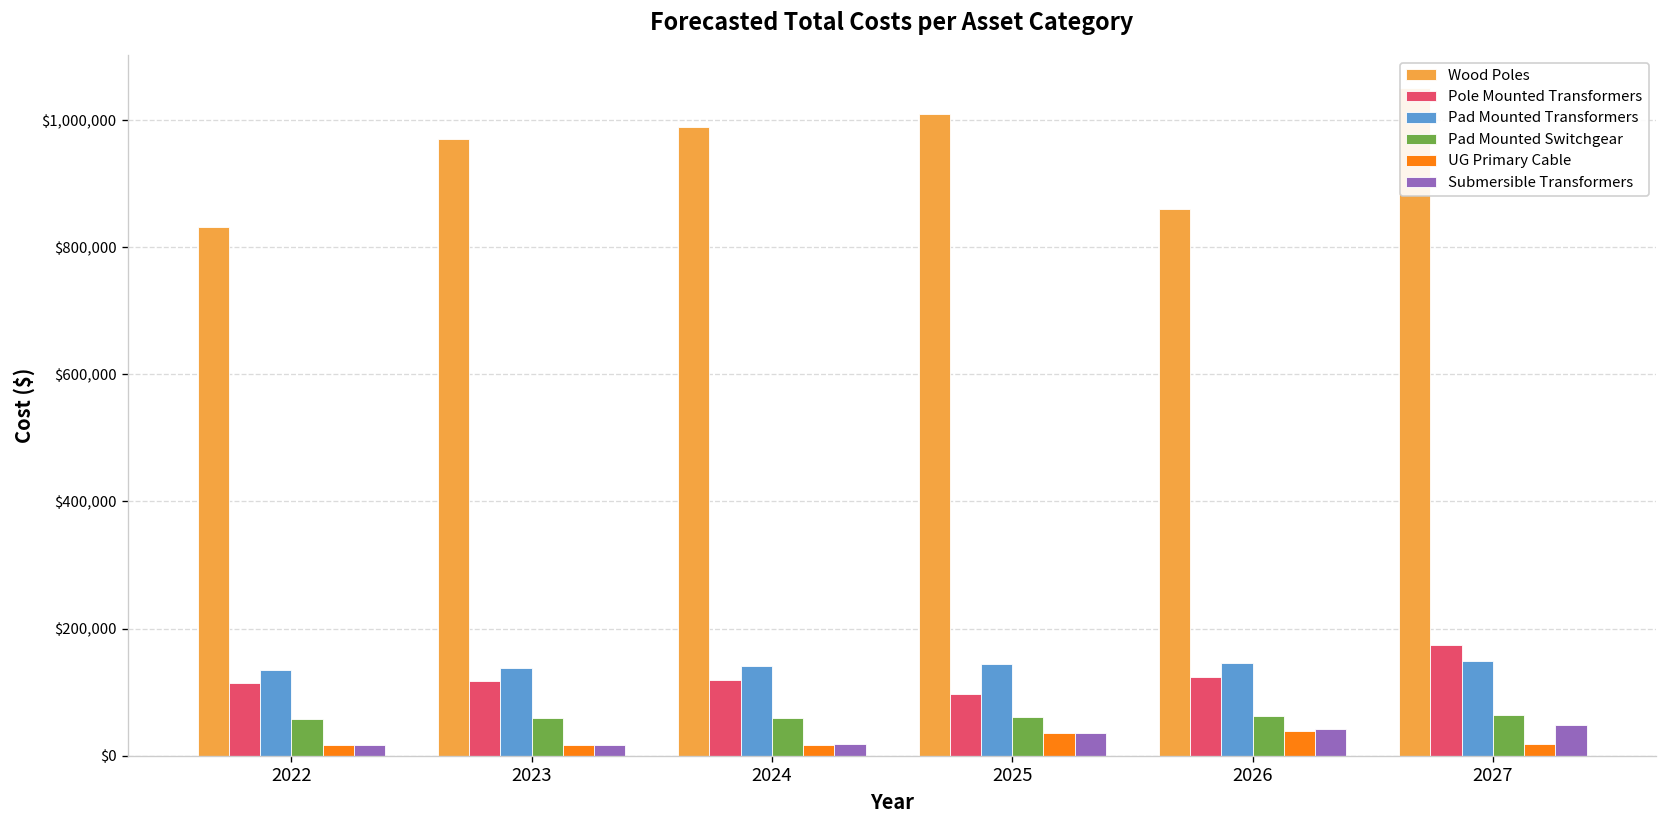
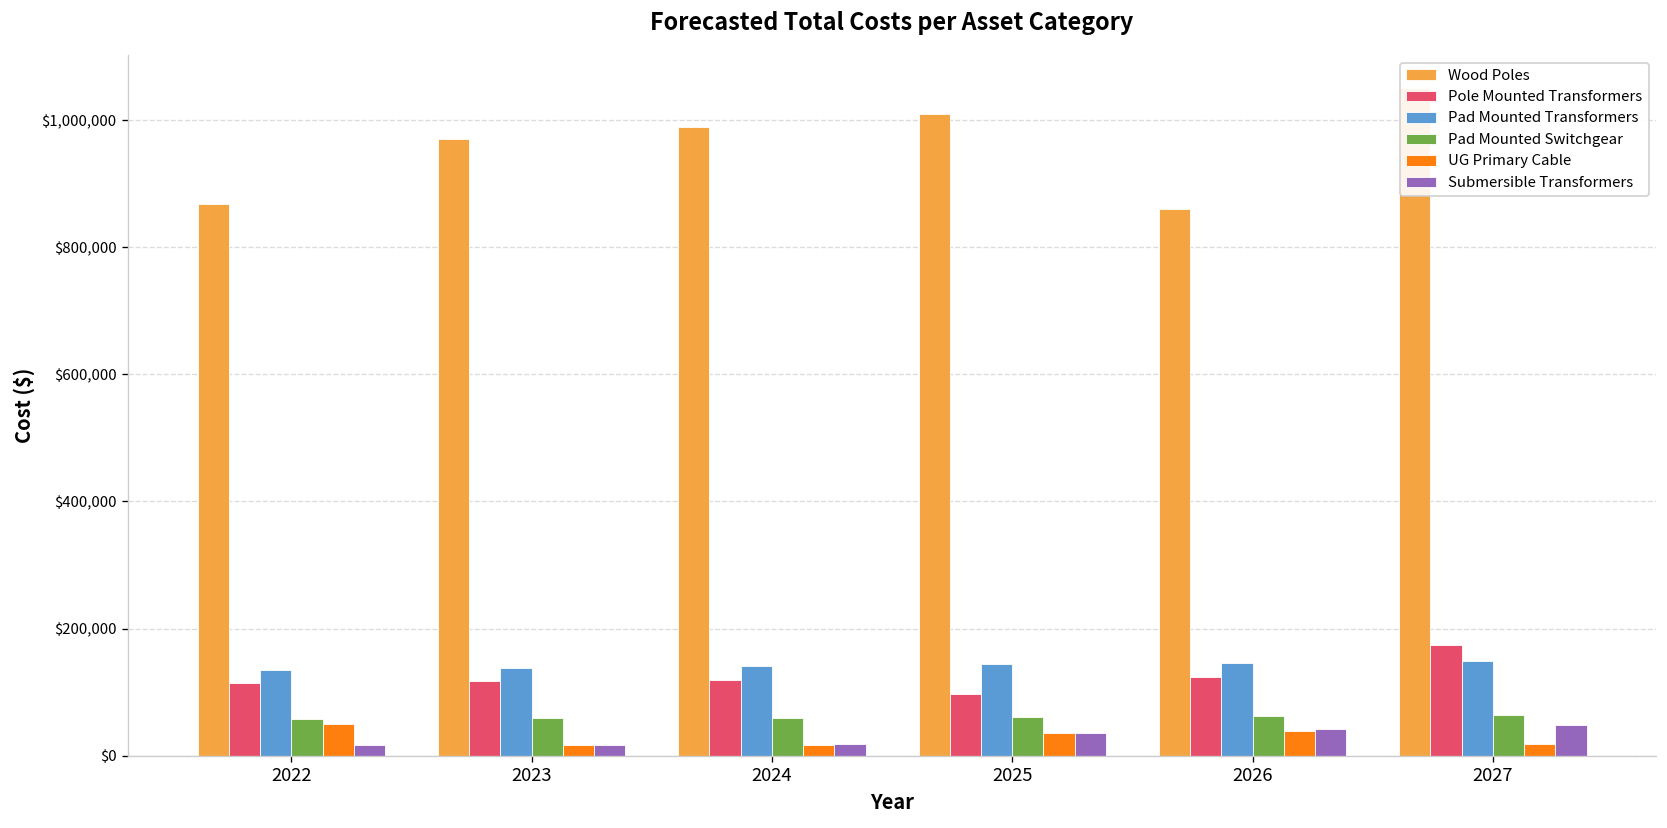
  {
    "Wood Poles": {
-     "2022": "$830,000",
+     "2022": "$870,000",
      "2023": "$970,000",
      "2024": "$990,000",
      "2025": "$1,010,000",
      "2026": "$860,000"
    },
    "Pole Mounted Transformers": {
      "2022": "$110,000",
      "2023": "$120,000",
      "2024": "$120,000",
      "2025": "$100,000",
      "2026": "$120,000",
      "2027": "$170,000"
    },
    "Pad Mounted Transformers": {
      "2022": "$140,000",
      "2023": "$140,000",
      "2024": "$140,000",
      "2025": "$140,000",
      "2026": "$150,000",
      "2027": "$150,000"
    },
    "Pad Mounted Switchgear": {
      "2022": "$60,000",
      "2023": "$60,000",
      "2024": "$60,000",
      "2025": "$60,000",
      "2026": "$60,000",
      "2027": "$60,000"
    },
    "UG Primary Cable": {
-     "2022": "$20,000",
+     "2022": "$50,000",
      "2023": "$20,000",
      "2024": "$20,000",
      "2025": "$40,000",
      "2026": "$40,000",
      "2027": "$20,000"
    },
    "Submersible Transformers": {
      "2022": "$20,000",
      "2023": "$20,000",
      "2024": "$20,000",
      "2025": "$40,000",
      "2026": "$40,000",
      "2027": "$50,000"
    }
  }
